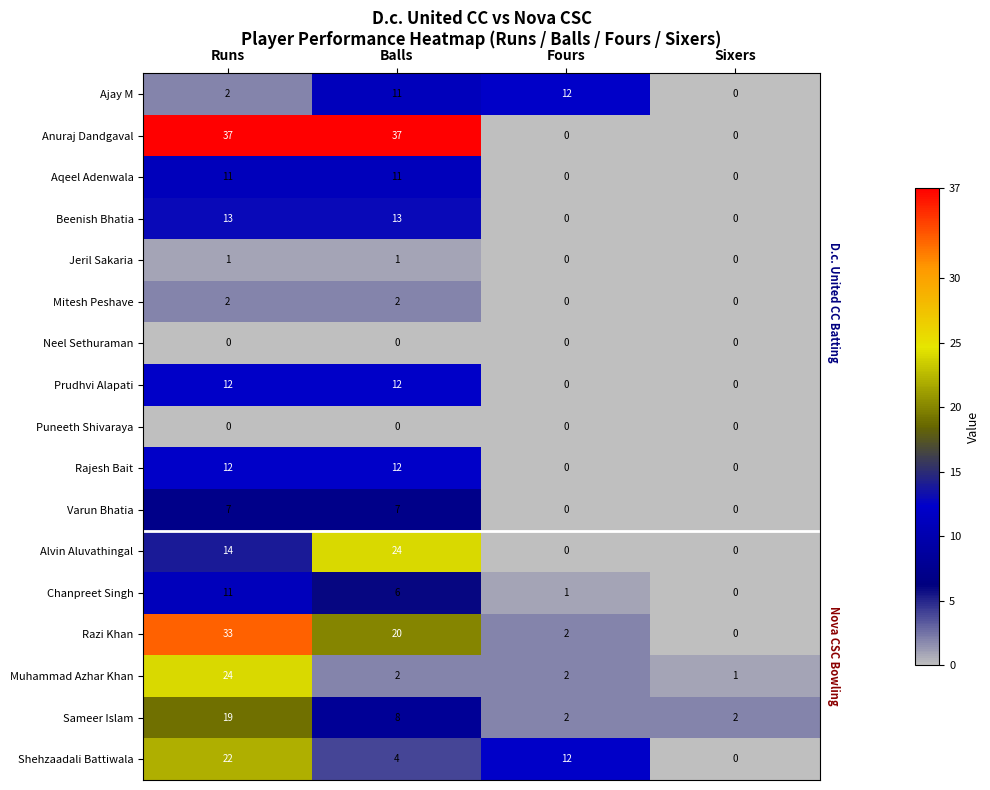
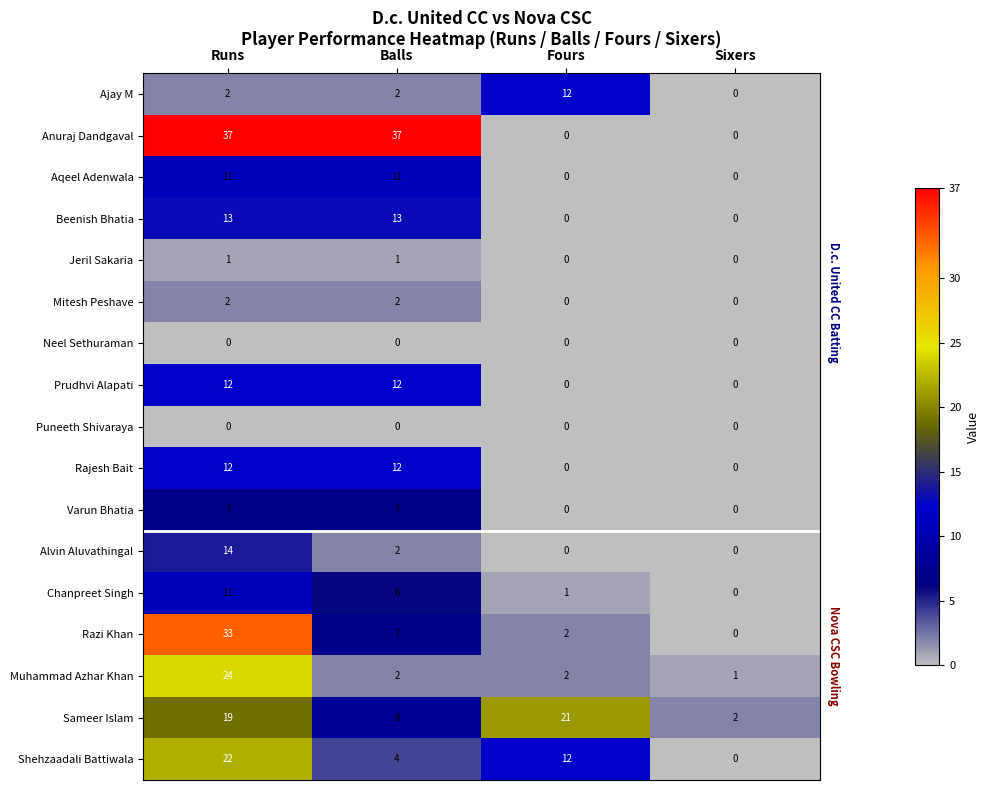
  {
    "Ajay M": {
      "Runs": 2,
-     "Balls": 11,
+     "Balls": 2,
      "Fours": 12,
      "Sixers": 0
    },
    "Anuraj Dandgaval": {
      "Runs": 37,
      "Balls": 37,
      "Fours": 0,
      "Sixers": 0
    },
    "Aqeel Adenwala": {
      "Runs": 11,
      "Balls": 11,
      "Fours": 0,
      "Sixers": 0
    },
    "Beenish Bhatia": {
      "Runs": 13,
      "Balls": 13,
      "Fours": 0,
      "Sixers": 0
    },
    "Jeril Sakaria": {
      "Runs": 1,
      "Balls": 1,
      "Fours": 0,
      "Sixers": 0
    },
    "Mitesh Peshave": {
      "Runs": 2,
      "Balls": 2,
      "Fours": 0,
      "Sixers": 0
    },
    "Neel Sethuraman": {
      "Runs": 0,
      "Balls": 0,
      "Fours": 0,
      "Sixers": 0
    },
    "Prudhvi Alapati": {
      "Runs": 12,
      "Balls": 12,
      "Fours": 0,
      "Sixers": 0
    },
    "Puneeth Shivaraya": {
      "Runs": 0,
      "Balls": 0,
      "Fours": 0,
      "Sixers": 0
    },
    "Rajesh Bait": {
      "Runs": 12,
      "Balls": 12,
      "Fours": 0,
      "Sixers": 0
    },
    "Varun Bhatia": {
      "Runs": 7,
      "Balls": 7,
      "Fours": 0,
      "Sixers": 0
    },
    "Alvin Aluvathingal": {
      "Runs": 14,
-     "Balls": 24,
+     "Balls": 2,
      "Fours": 0,
      "Sixers": 0
    },
    "Chanpreet Singh": {
      "Runs": 11,
      "Balls": 6,
      "Fours": 1,
      "Sixers": 0
    },
    "Razi Khan": {
      "Runs": 33,
-     "Balls": 20,
+     "Balls": 7,
      "Fours": 2,
      "Sixers": 0
    },
    "Muhammad Azhar Khan": {
      "Runs": 24,
      "Balls": 2,
      "Fours": 2,
      "Sixers": 1
    },
    "Sameer Islam": {
      "Runs": 19,
      "Balls": 8,
-     "Fours": 2,
+     "Fours": 21,
      "Sixers": 2
    },
    "Shehzaadali Battiwala": {
      "Runs": 22,
      "Balls": 4,
      "Fours": 12,
      "Sixers": 0
    }
  }
